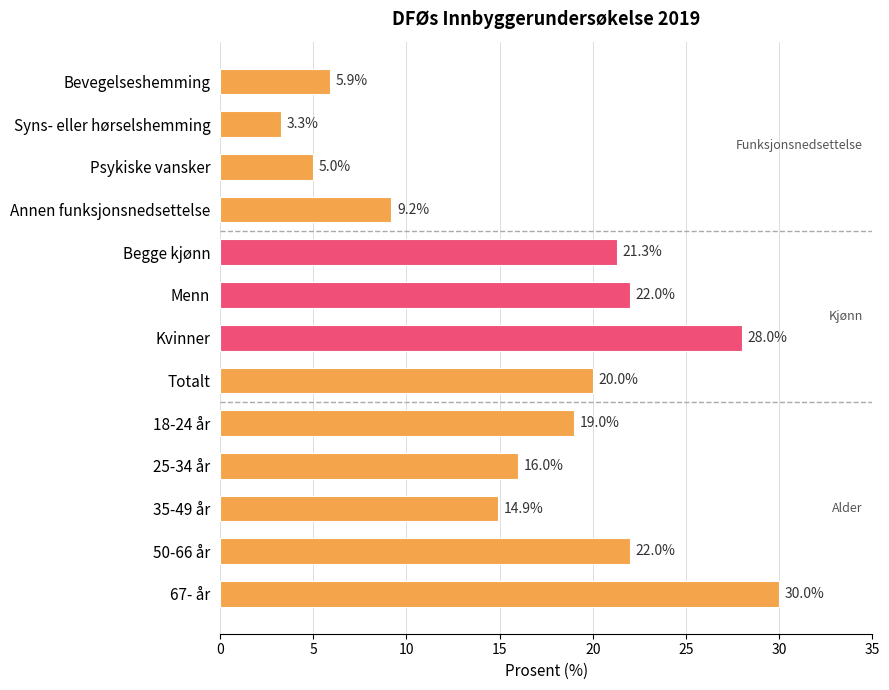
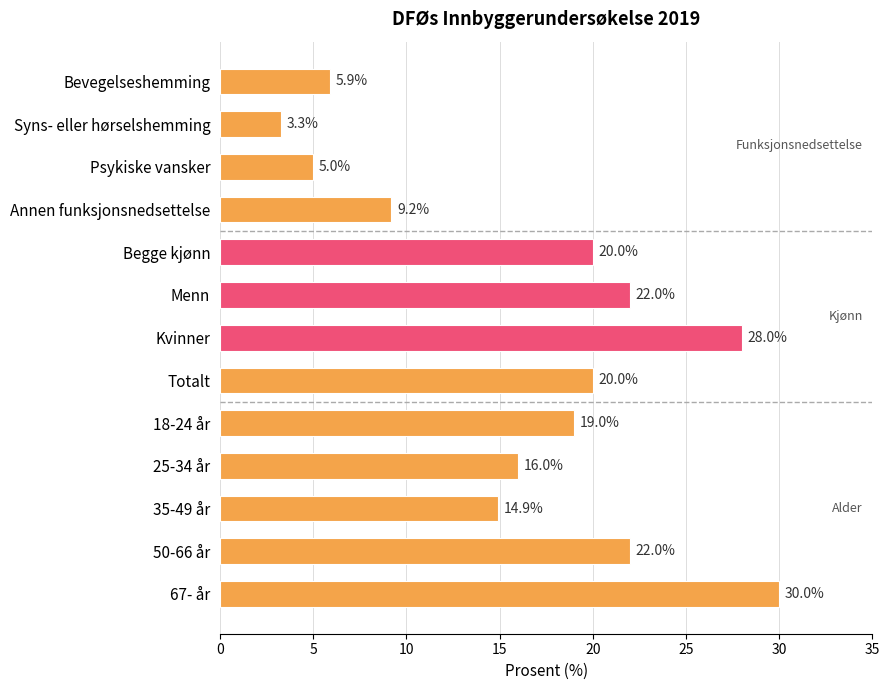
  {
    "Bevegelseshemming": "5.9%",
    "Syns- eller hørselshemming": "3.3%",
    "Psykiske vansker": "5.0%",
    "Annen funksjonsnedsettelse": "9.2%",
-   "Begge kjønn": "21.3%",
+   "Begge kjønn": "20.0%",
    "Menn": "22.0%",
    "Kvinner": "28.0%",
    "Totalt": "20.0%",
    "18-24 år": "19.0%",
    "25-34 år": "16.0%",
    "35-49 år": "14.9%",
    "50-66 år": "22.0%",
    "67- år": "30.0%"
  }
